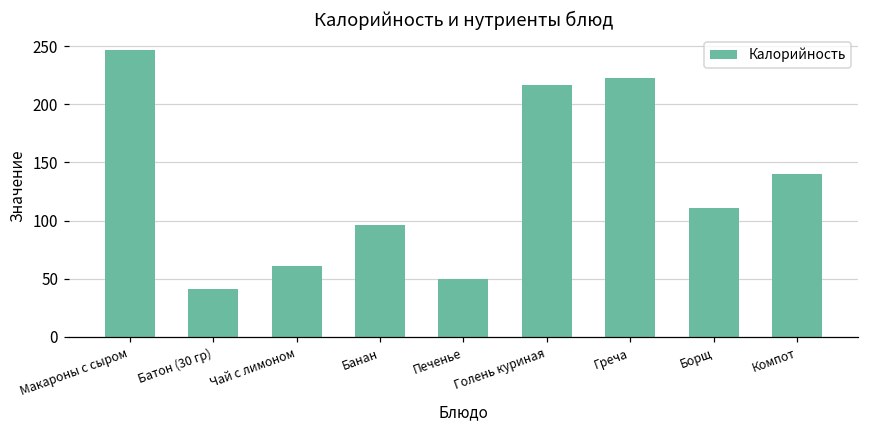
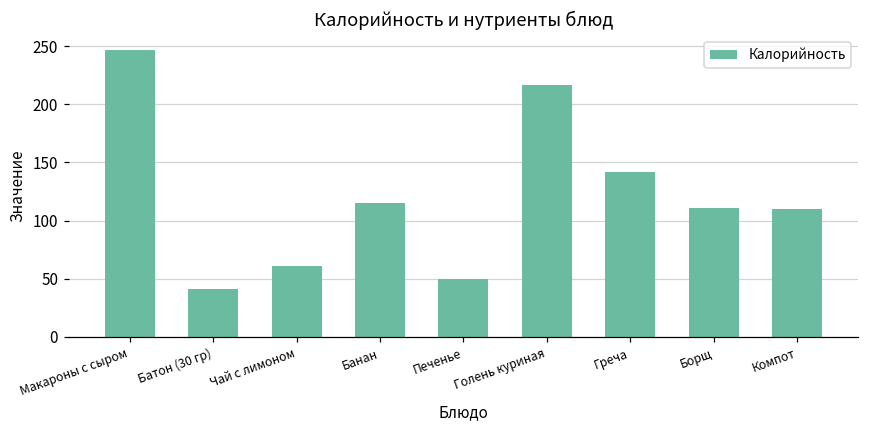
  {
    "Макароны с сыром": 247,
    "Батон (30 гр)": 41,
    "Чай с лимоном": 61,
-   "Банан": 96,
+   "Банан": 115,
    "Печенье": 50,
    "Голень куриная": 217,
-   "Греча": 223,
+   "Греча": 142,
    "Борщ": 111,
-   "Компот": 140
+   "Компот": 110
  }
